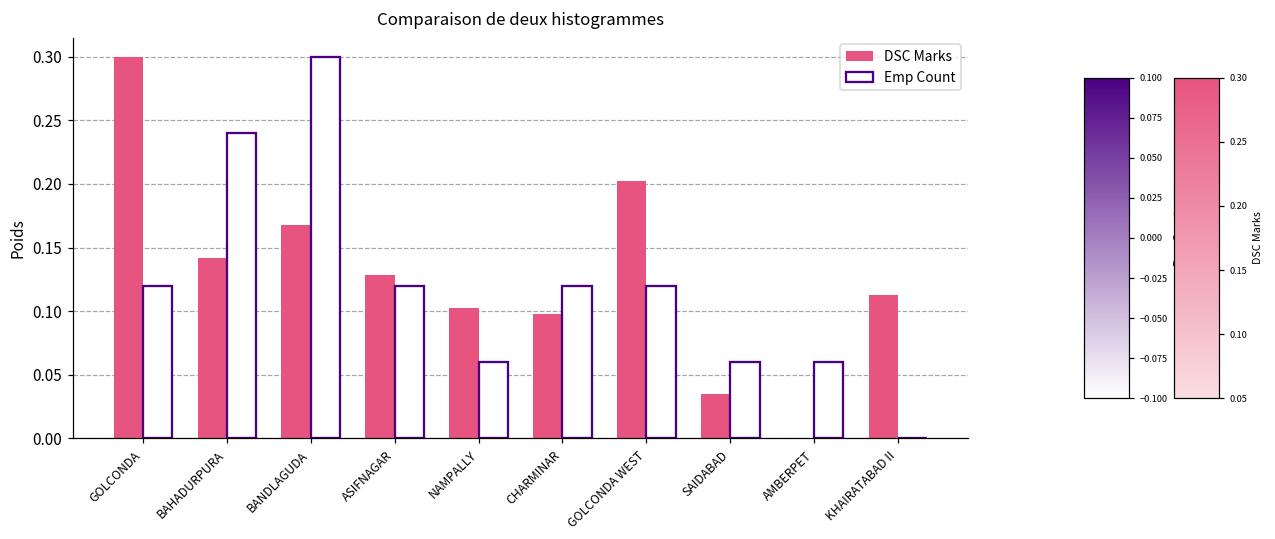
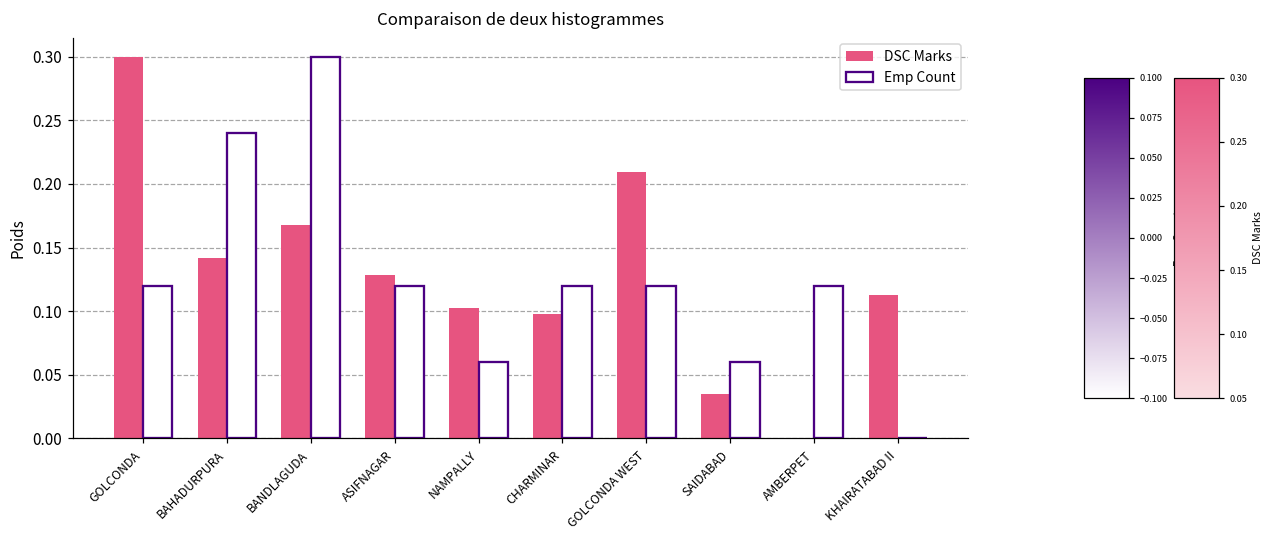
  {
    "DSC Marks": {
      "GOLCONDA": 0.300,
      "BAHADURPURA": 0.142,
      "BANDLAGUDA": 0.168,
      "ASIFNAGAR": 0.129,
      "NAMPALLY": 0.102,
      "CHARMINAR": 0.097,
-     "GOLCONDA WEST": 0.203,
+     "GOLCONDA WEST": 0.210,
      "SAIDABAD": 0.035,
      "AMBERPET": 0.000,
      "KHAIRATABAD II": 0.113
    },
    "Emp Count": {
      "GOLCONDA": 0.120,
      "BAHADURPURA": 0.240,
      "BANDLAGUDA": 0.300,
      "ASIFNAGAR": 0.120,
      "NAMPALLY": 0.060,
      "CHARMINAR": 0.120,
      "GOLCONDA WEST": 0.120,
      "SAIDABAD": 0.060,
-     "AMBERPET": 0.060,
+     "AMBERPET": 0.120,
      "KHAIRATABAD II": 0.000
    }
  }
